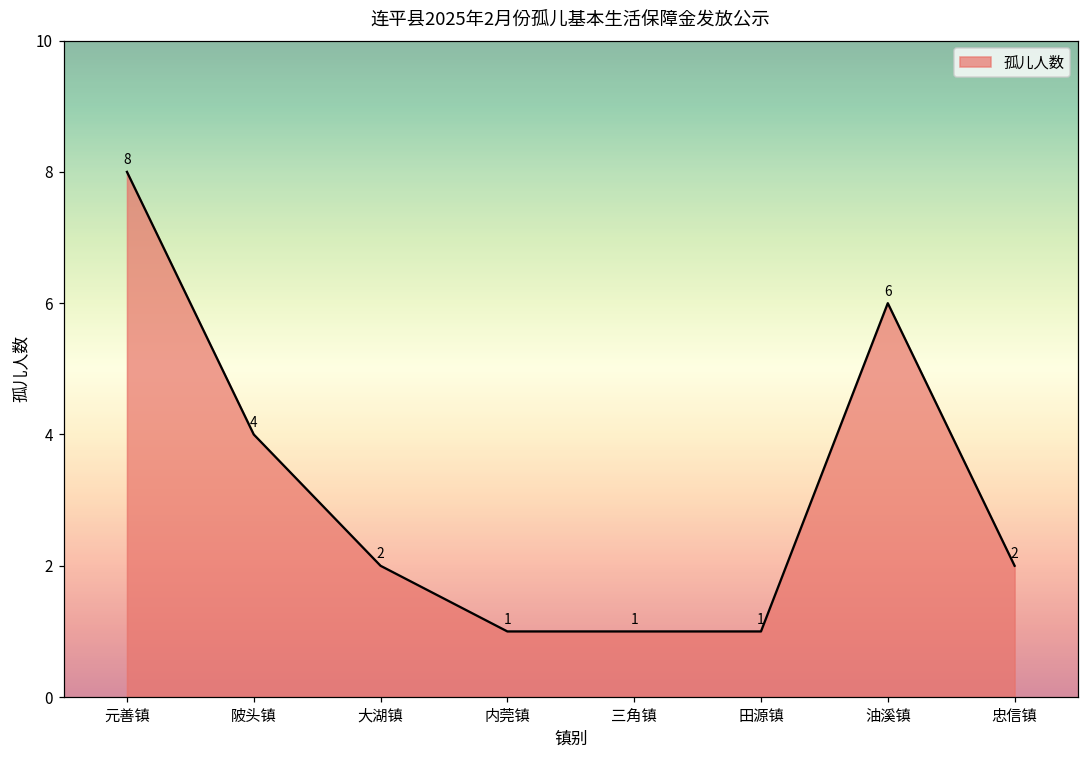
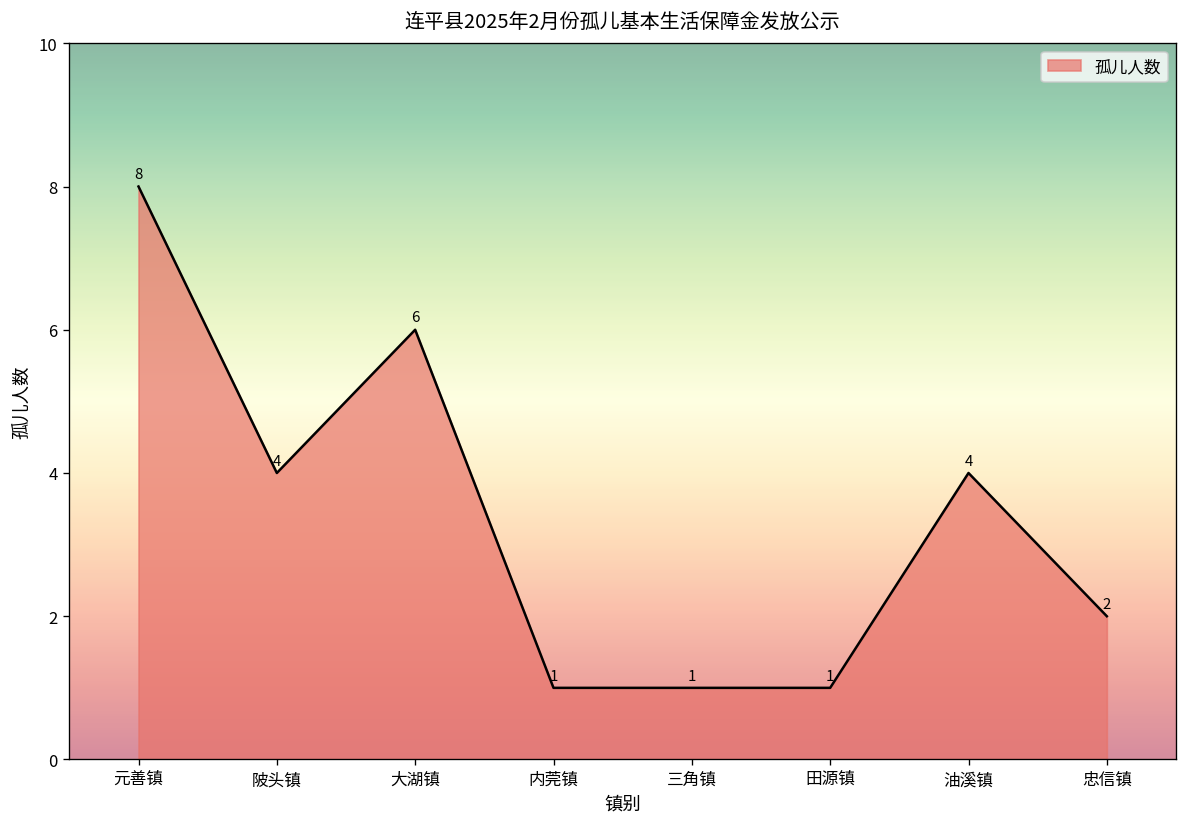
  {
    "元善镇": 8,
    "陂头镇": 4,
-   "大湖镇": 2,
+   "大湖镇": 6,
    "内莞镇": 1,
    "三角镇": 1,
    "田源镇": 1,
-   "油溪镇": 6,
+   "油溪镇": 4,
    "忠信镇": 2
  }
